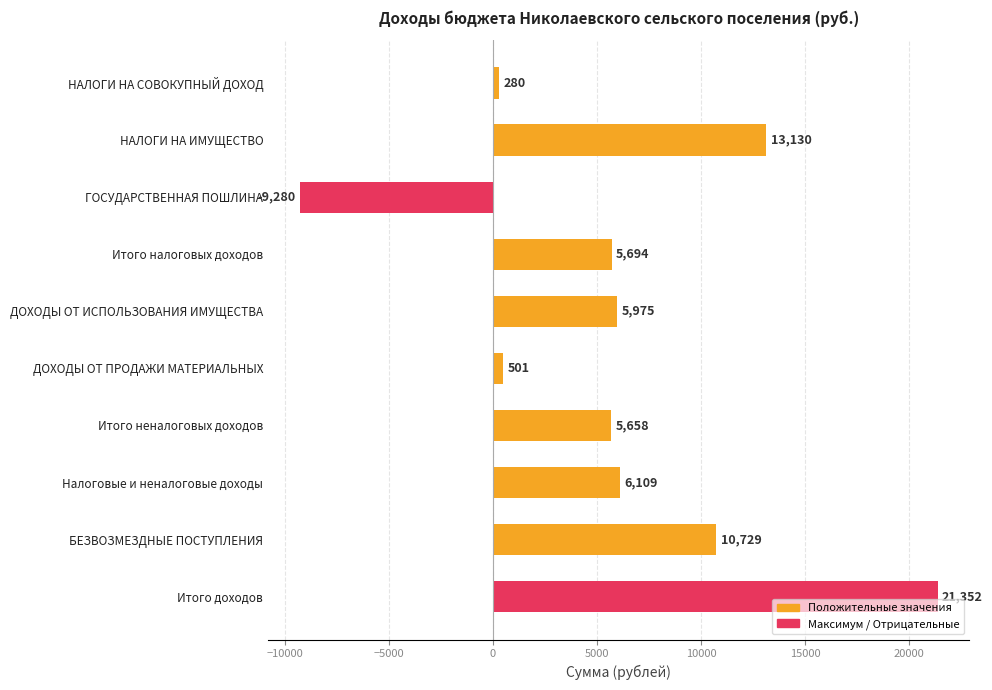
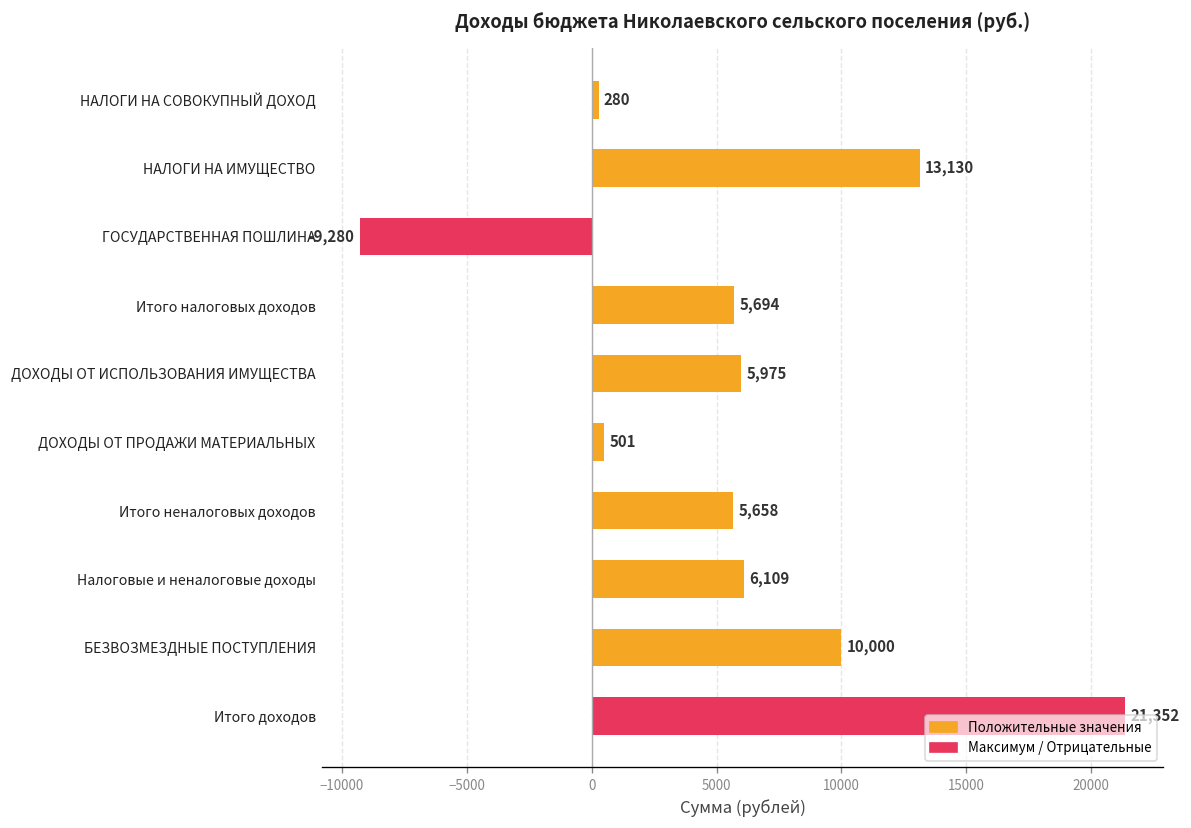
  {
    "НАЛОГИ НА СОВОКУПНЫЙ ДОХОД": "280",
    "НАЛОГИ НА ИМУЩЕСТВО": "13,130",
    "ГОСУДАРСТВЕННАЯ ПОШЛИНА": "-9,280",
    "Итого налоговых доходов": "5,694",
    "ДОХОДЫ ОТ ИСПОЛЬЗОВАНИЯ ИМУЩЕСТВА": "5,975",
    "ДОХОДЫ ОТ ПРОДАЖИ МАТЕРИАЛЬНЫХ": "501",
    "Итого неналоговых доходов": "5,658",
    "Налоговые и неналоговые доходы": "6,109",
-   "БЕЗВОЗМЕЗДНЫЕ ПОСТУПЛЕНИЯ": "10,729"
+   "БЕЗВОЗМЕЗДНЫЕ ПОСТУПЛЕНИЯ": "10,000"
  }
